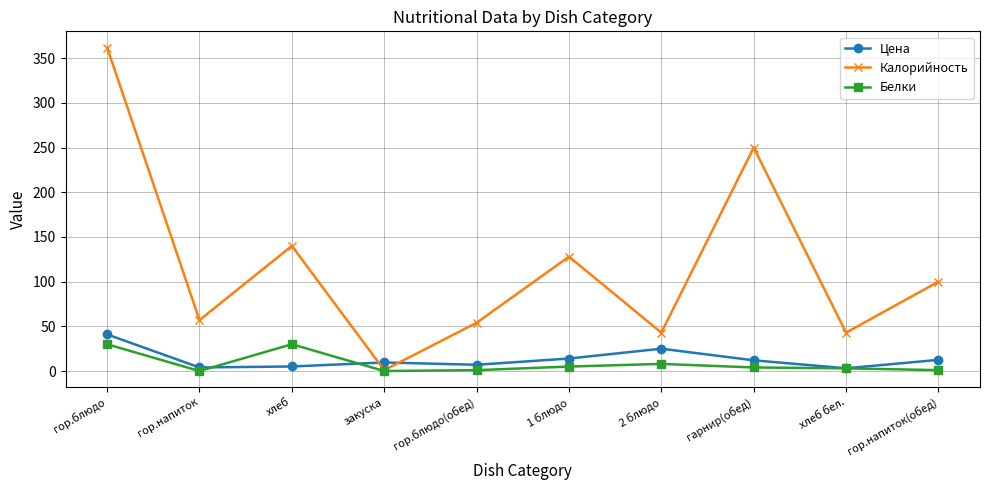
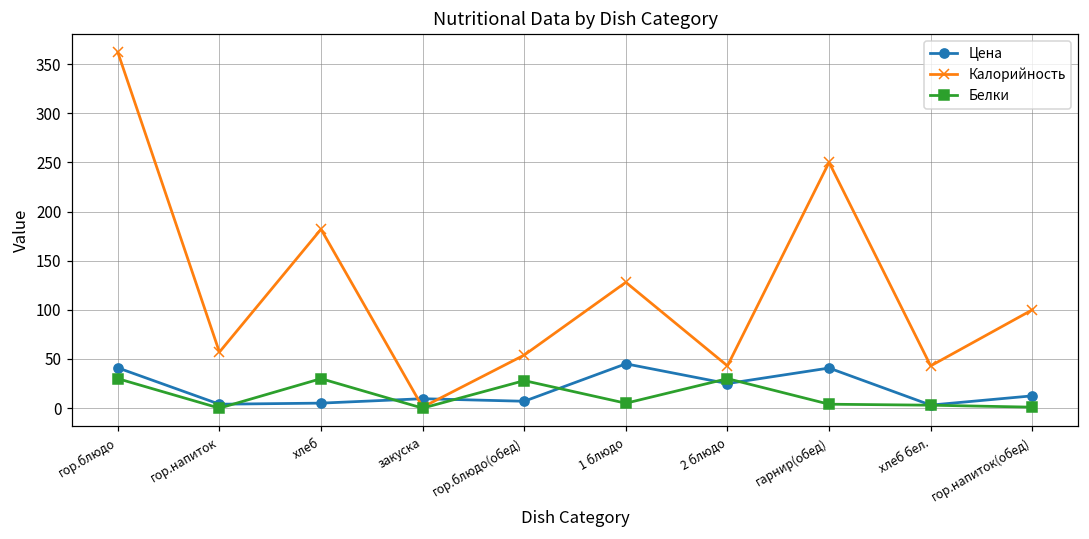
  {
    "Цена": {
      "гор.блюдо": 40,
      "гор.напиток": 0,
      "хлеб": 10,
      "закуска": 10,
      "гор.блюдо(обед)": 10,
-     "1 блюдо": 10,
+     "1 блюдо": 50,
      "2 блюдо": 30,
-     "гарнир(обед)": 10,
+     "гарнир(обед)": 40,
      "гор.напиток(обед)": 10
    },
    "Калорийность": {
      "гор.блюдо": 360,
      "гор.напиток": 60,
-     "хлеб": 140,
+     "хлеб": 180,
      "гор.блюдо(обед)": 50,
      "1 блюдо": 130,
      "2 блюдо": 40,
      "гарнир(обед)": 250,
      "хлеб бел.": 40,
      "гор.напиток(обед)": 100
    },
    "Белки": {
      "гор.блюдо": 30,
      "гор.напиток": 0,
      "хлеб": 30,
-     "гор.блюдо(обед)": 0,
+     "гор.блюдо(обед)": 30,
      "1 блюдо": 10,
-     "2 блюдо": 10,
+     "2 блюдо": 30,
      "гарнир(обед)": 0,
      "гор.напиток(обед)": 0
    }
  }
